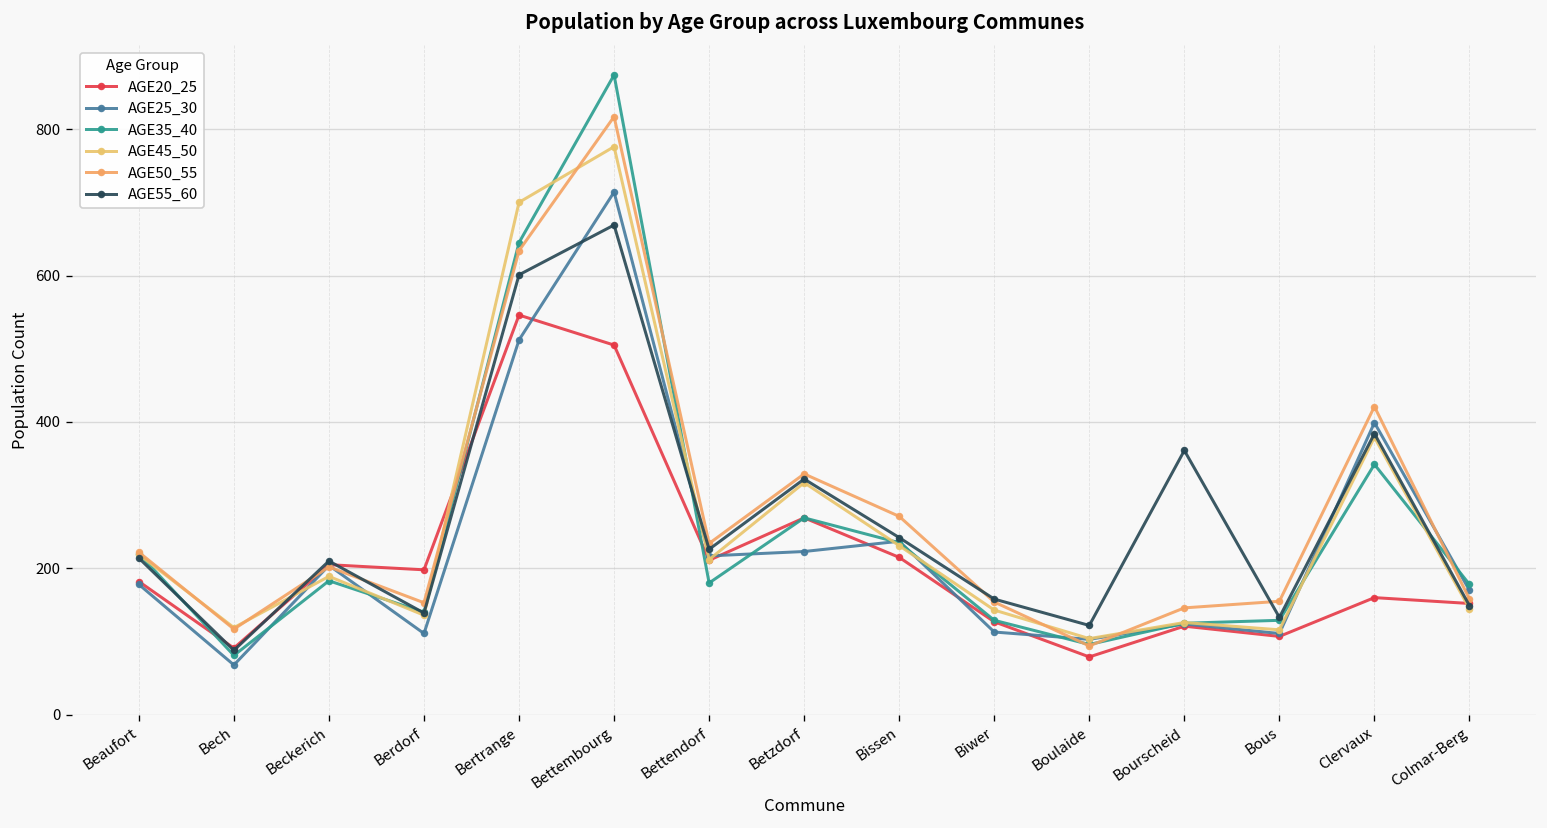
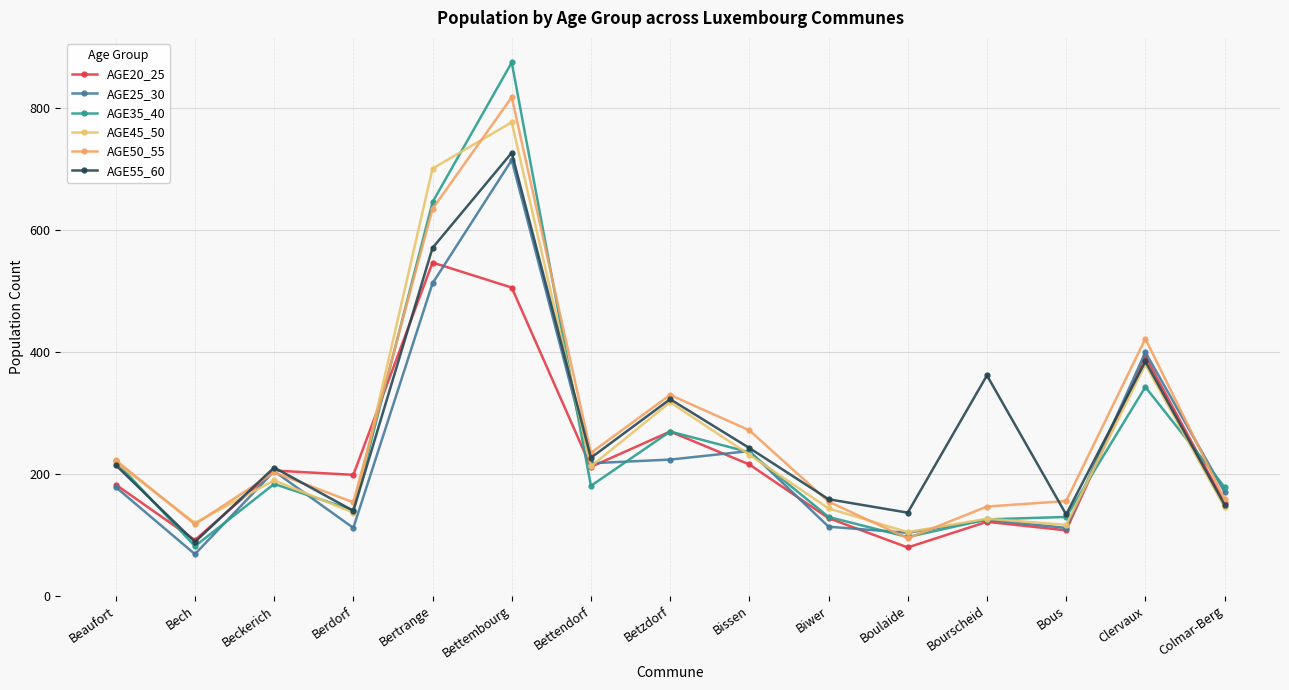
  {
    "AGE20_25": {
      "Berdorf": 200,
      "Bertrange": 550,
      "Bettembourg": 510,
      "Bissen": 220,
      "Boulaide": 80,
-     "Clervaux": 160
+     "Clervaux": 390
    },
    "AGE55_60": {
      "Beaufort": 210,
      "Beckerich": 210,
-     "Bertrange": 600,
-     "Bettembourg": 670,
+     "Bertrange": 570,
+     "Bettembourg": 730,
      "Bettendorf": 230,
      "Betzdorf": 320,
      "Bissen": 240,
-     "Boulaide": 120,
+     "Boulaide": 140,
      "Bourscheid": 360,
      "Clervaux": 380
    }
  }
